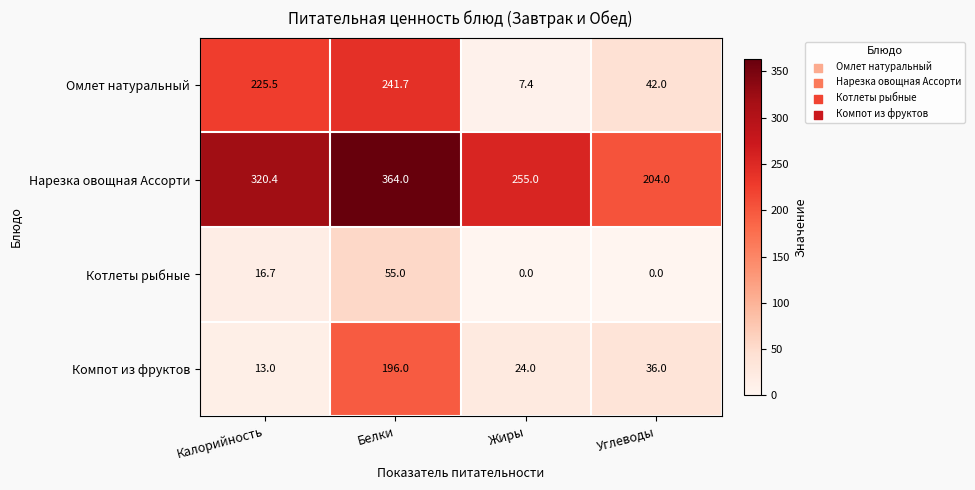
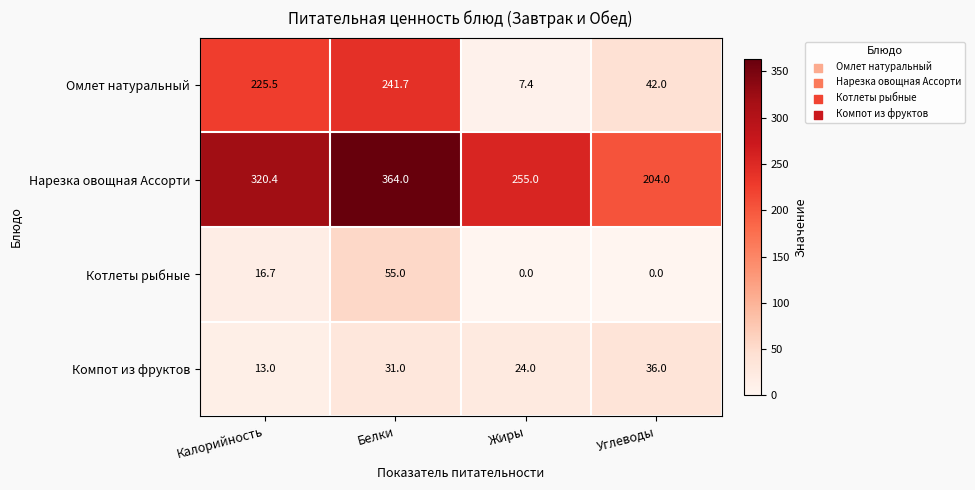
  {
    "Омлет натуральный": {
      "Калорийность": 225.5,
      "Белки": 241.7,
      "Жиры": 7.4,
      "Углеводы": 42.0
    },
    "Нарезка овощная Ассорти": {
      "Калорийность": 320.4,
      "Белки": 364.0,
      "Жиры": 255.0,
      "Углеводы": 204.0
    },
    "Котлеты рыбные": {
      "Калорийность": 16.7,
      "Белки": 55.0,
      "Жиры": 0.0,
      "Углеводы": 0.0
    },
    "Компот из фруктов": {
      "Калорийность": 13.0,
-     "Белки": 196.0,
+     "Белки": 31.0,
      "Жиры": 24.0,
      "Углеводы": 36.0
    }
  }
